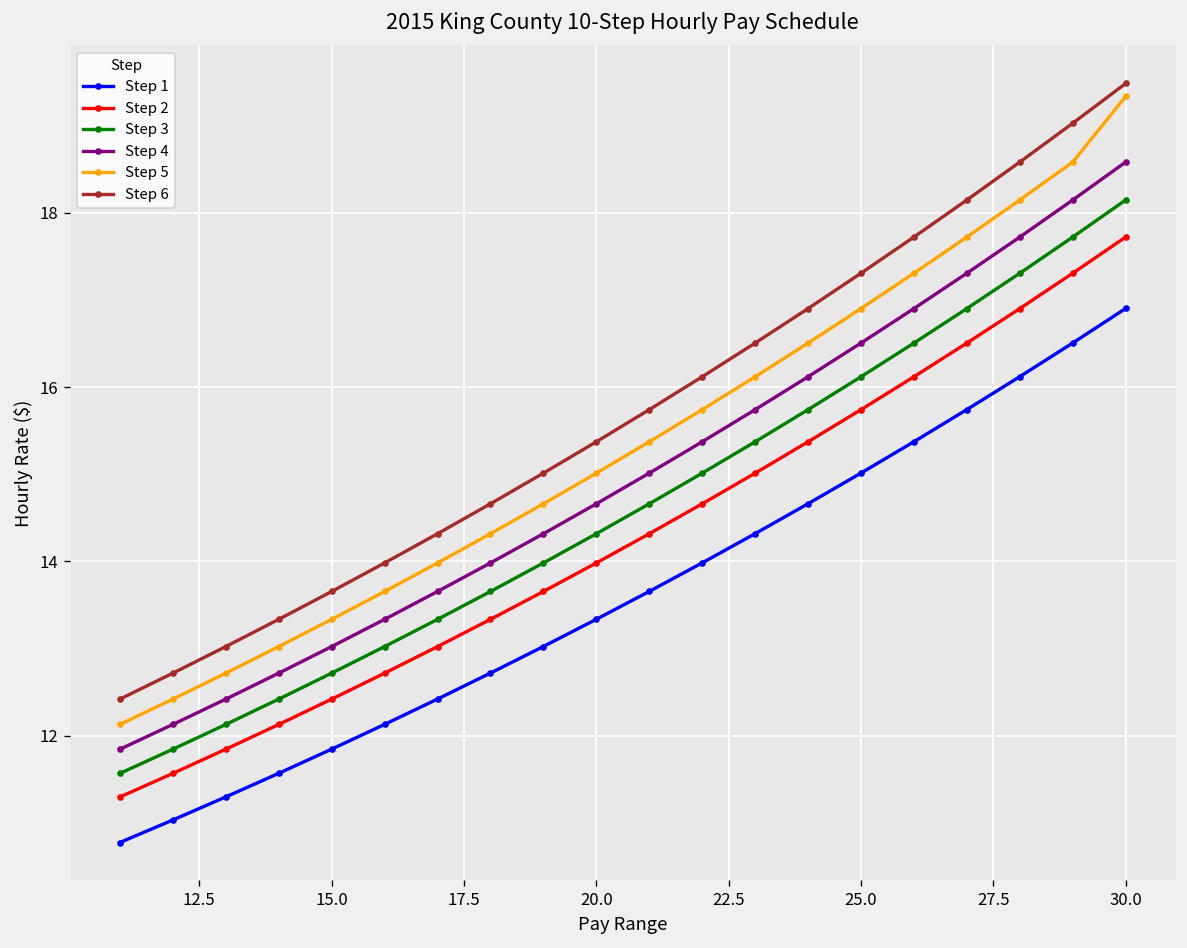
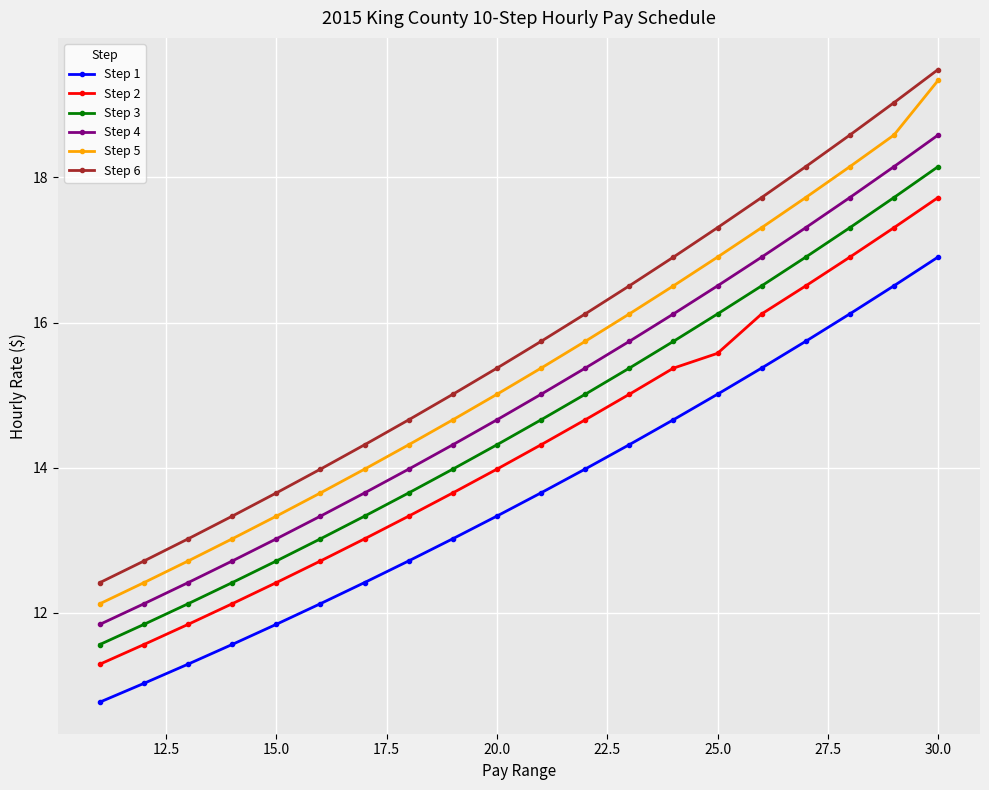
  {
    "Step 1": {
      "15.0": 11.8,
      "20.0": 13.3,
      "25.0": 15.0,
      "30.0": 16.9
    },
    "Step 2": {
      "15.0": 12.4,
      "20.0": 14.0,
-     "25.0": 15.7,
+     "25.0": 15.6,
      "30.0": 17.7
    },
    "Step 3": {
      "15.0": 12.7,
      "20.0": 14.3,
      "25.0": 16.1,
      "30.0": 18.1
    },
    "Step 4": {
      "15.0": 13.0,
      "20.0": 14.7,
      "25.0": 16.5,
      "30.0": 18.6
    },
    "Step 5": {
      "15.0": 13.3,
      "20.0": 15.0,
      "25.0": 16.9,
      "30.0": 19.3
    },
    "Step 6": {
      "15.0": 13.7,
      "20.0": 15.4,
      "25.0": 17.3,
      "30.0": 19.5
    }
  }
